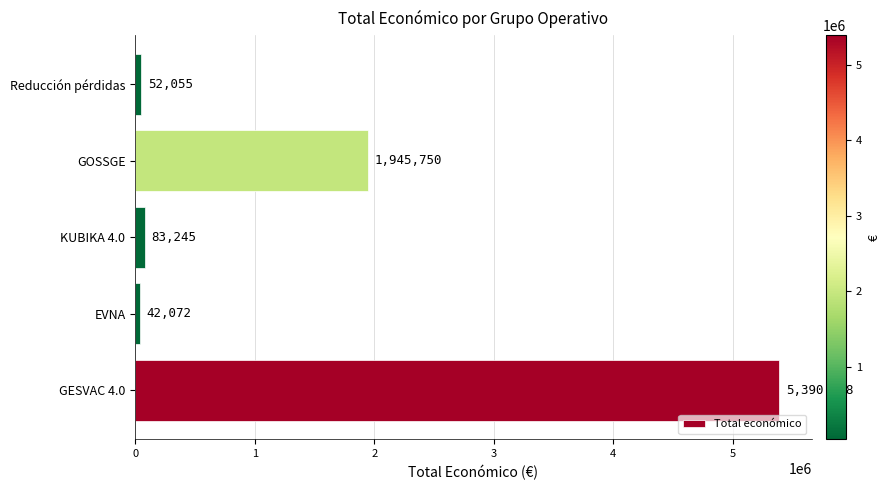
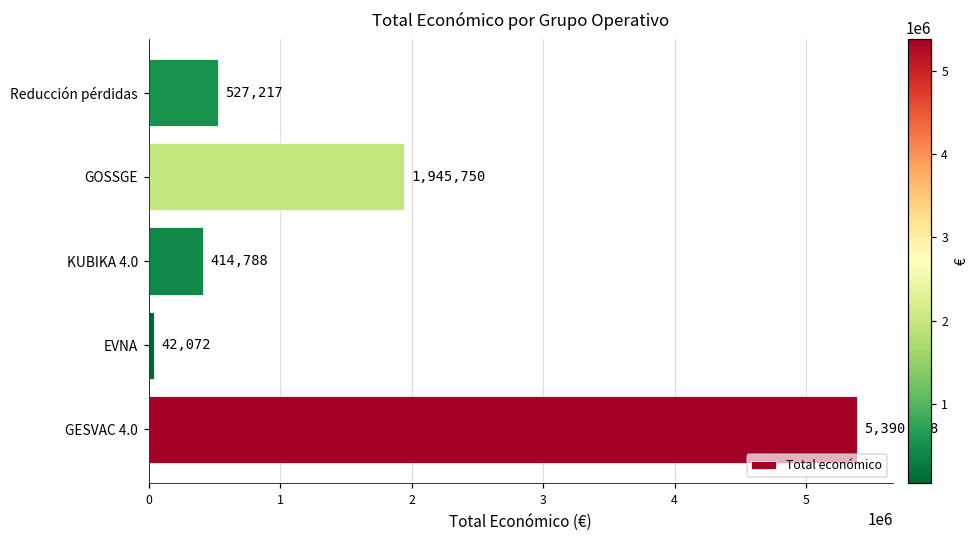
  {
-   "Reducción pérdidas": "52,055",
+   "Reducción pérdidas": "527,217",
    "GOSSGE": "1,945,750",
-   "KUBIKA 4.0": "83,245",
+   "KUBIKA 4.0": "414,788",
    "EVNA": "42,072",
    "GESVAC 4.0": "5,390,598"
  }
